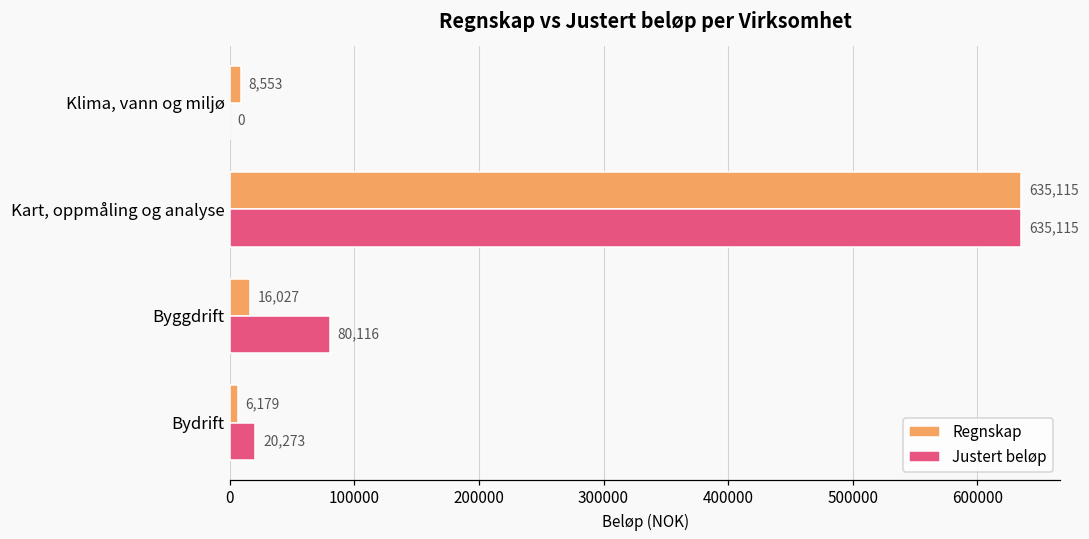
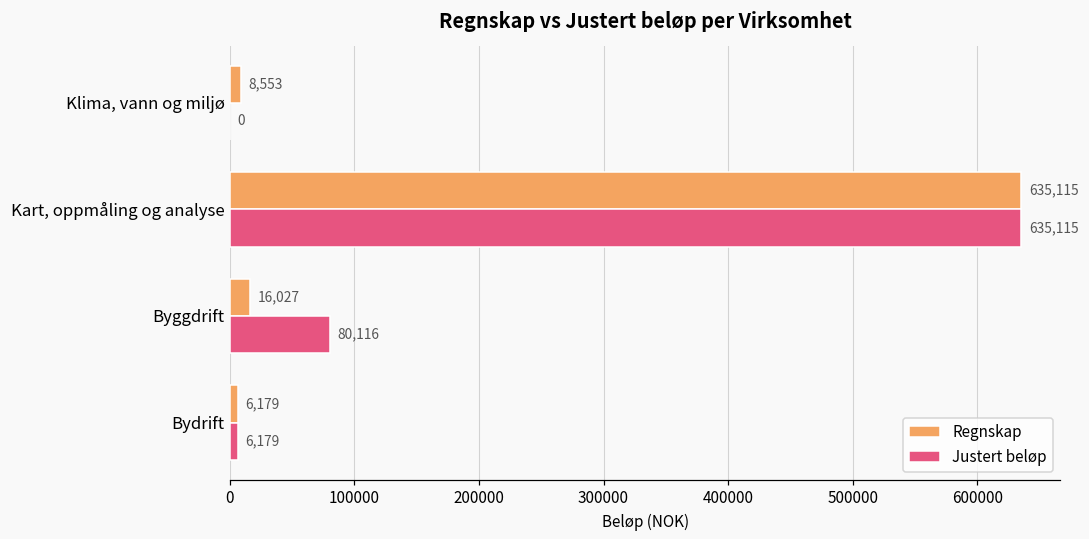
  {
    "Regnskap": {
      "Klima, vann og miljø": "8,553",
      "Kart, oppmåling og analyse": "635,115",
      "Byggdrift": "16,027",
      "Bydrift": "6,179"
    },
    "Justert beløp": {
      "Klima, vann og miljø": "0",
      "Kart, oppmåling og analyse": "635,115",
      "Byggdrift": "80,116",
-     "Bydrift": "20,273"
+     "Bydrift": "6,179"
    }
  }
